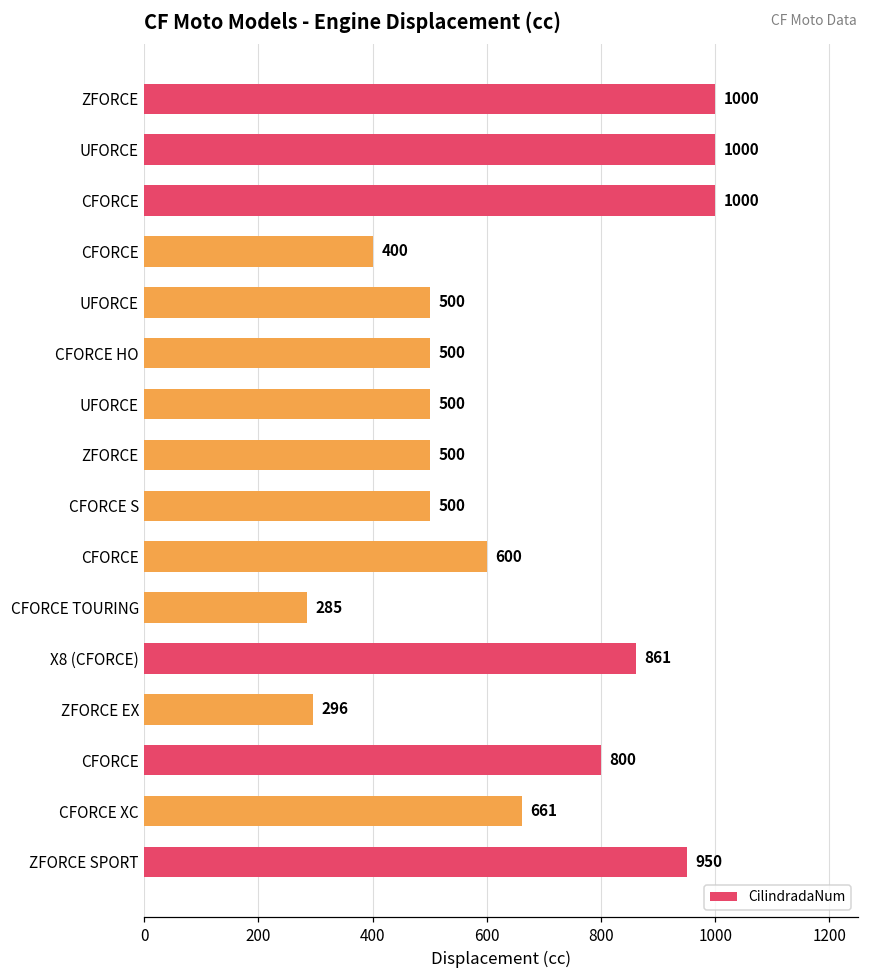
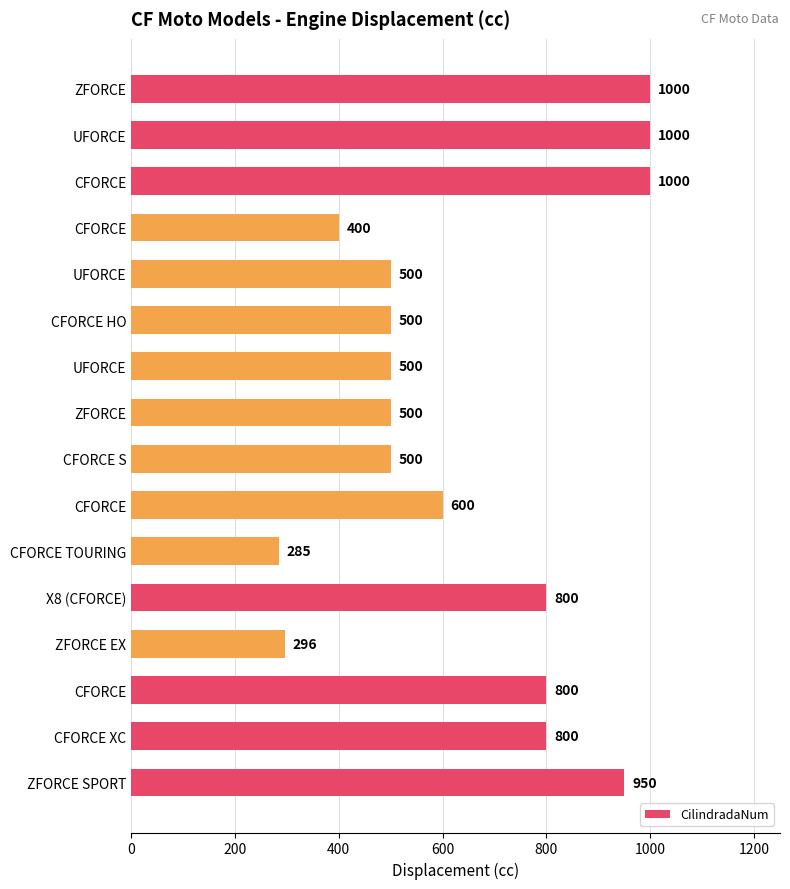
  {
    "CFORCE HO": 500,
    "CFORCE S": 500,
    "CFORCE TOURING": 285,
-   "X8 (CFORCE)": 861,
+   "X8 (CFORCE)": 800,
    "ZFORCE EX": 296,
-   "CFORCE XC": 661,
+   "CFORCE XC": 800,
    "ZFORCE SPORT": 950
  }
